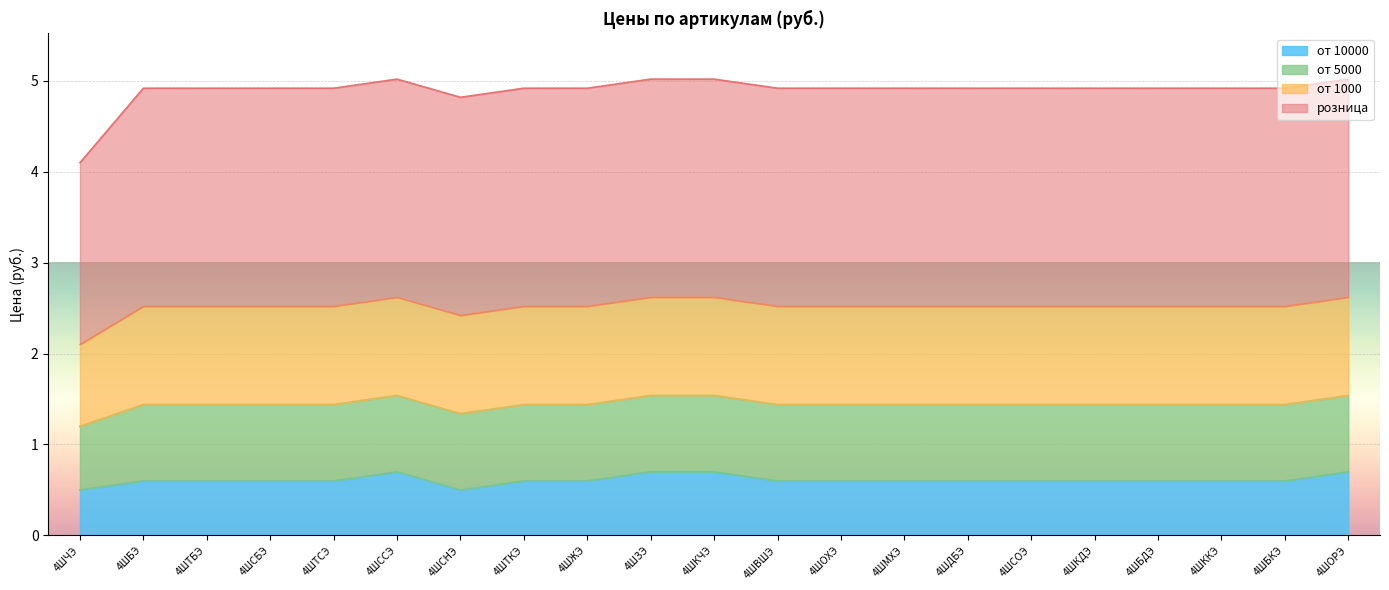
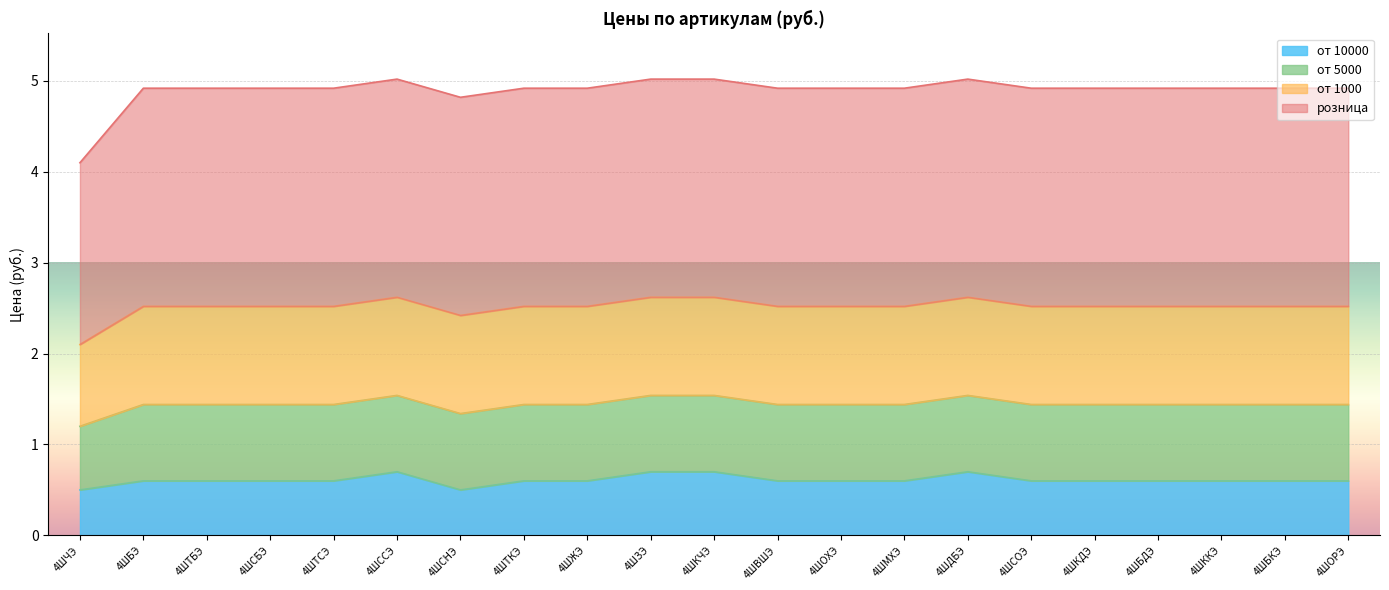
  {
    "от 10000": {
      "4ШЧЭ": 0.5,
      "4ШБЭ": 0.6,
      "4ШТБЭ": 0.6,
      "4ШСБЭ": 0.6,
      "4ШТСЭ": 0.6,
      "4ШССЭ": 0.7,
      "4ШСНЭ": 0.5,
      "4ШТКЭ": 0.6,
      "4ШЖЭ": 0.6,
      "4ШЗЭ": 0.7,
      "4ШКЧЭ": 0.7,
      "4ШВШЭ": 0.6,
      "4ШОХЭ": 0.6,
      "4ШМХЭ": 0.6,
-     "4ШДБЭ": 0.6,
+     "4ШДБЭ": 0.7,
      "4ШСОЭ": 0.6,
      "4ШКДЭ": 0.6,
      "4ШБДЭ": 0.6,
      "4ШККЭ": 0.6,
      "4ШБКЭ": 0.6,
-     "4ШОРЭ": 0.7
+     "4ШОРЭ": 0.6
    },
    "от 5000": {
      "4ШЧЭ": 0.7,
      "4ШБЭ": 0.8,
      "4ШТБЭ": 0.8,
      "4ШСБЭ": 0.8,
      "4ШТСЭ": 0.8,
      "4ШССЭ": 0.8,
      "4ШСНЭ": 0.8,
      "4ШТКЭ": 0.8,
      "4ШЖЭ": 0.8,
      "4ШЗЭ": 0.8,
      "4ШКЧЭ": 0.8,
      "4ШВШЭ": 0.8,
      "4ШОХЭ": 0.8,
      "4ШМХЭ": 0.8,
      "4ШДБЭ": 0.8,
      "4ШСОЭ": 0.8,
      "4ШКДЭ": 0.8,
      "4ШБДЭ": 0.8,
      "4ШККЭ": 0.8,
      "4ШБКЭ": 0.8,
      "4ШОРЭ": 0.8
    },
    "от 1000": {
      "4ШЧЭ": 0.9,
      "4ШБЭ": 1.1,
      "4ШТБЭ": 1.1,
      "4ШСБЭ": 1.1,
      "4ШТСЭ": 1.1,
      "4ШССЭ": 1.1,
      "4ШСНЭ": 1.1,
      "4ШТКЭ": 1.1,
      "4ШЖЭ": 1.1,
      "4ШЗЭ": 1.1,
      "4ШКЧЭ": 1.1,
      "4ШВШЭ": 1.1,
      "4ШОХЭ": 1.1,
      "4ШМХЭ": 1.1,
      "4ШДБЭ": 1.1,
      "4ШСОЭ": 1.1,
      "4ШКДЭ": 1.1,
      "4ШБДЭ": 1.1,
      "4ШККЭ": 1.1,
      "4ШБКЭ": 1.1,
      "4ШОРЭ": 1.1
    },
    "розница": {
      "4ШЧЭ": 2.0,
      "4ШБЭ": 2.4,
      "4ШТБЭ": 2.4,
      "4ШСБЭ": 2.4,
      "4ШТСЭ": 2.4,
      "4ШССЭ": 2.4,
      "4ШСНЭ": 2.4,
      "4ШТКЭ": 2.4,
      "4ШЖЭ": 2.4,
      "4ШЗЭ": 2.4,
      "4ШКЧЭ": 2.4,
      "4ШВШЭ": 2.4,
      "4ШОХЭ": 2.4,
      "4ШМХЭ": 2.4,
      "4ШДБЭ": 2.4,
      "4ШСОЭ": 2.4,
      "4ШКДЭ": 2.4,
      "4ШБДЭ": 2.4,
      "4ШККЭ": 2.4
    }
  }
